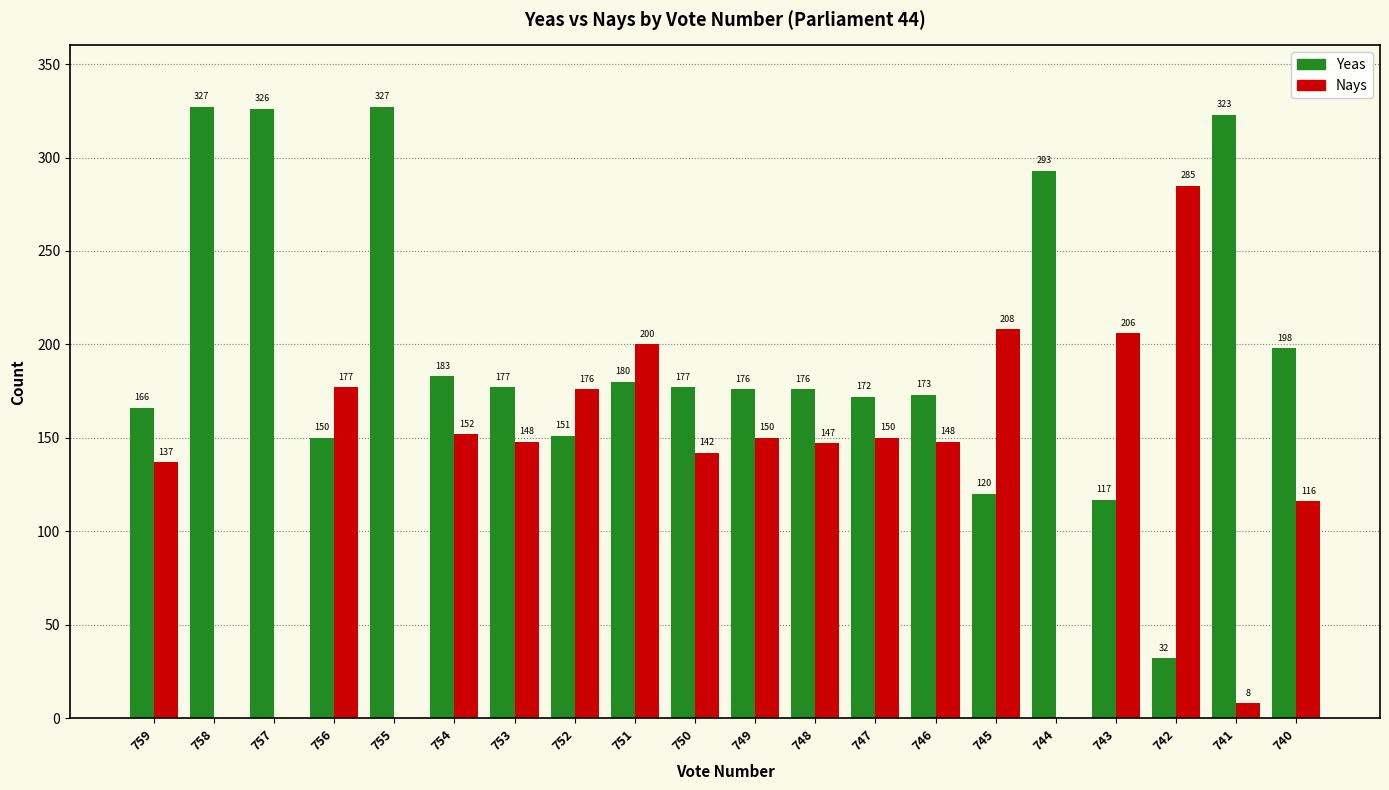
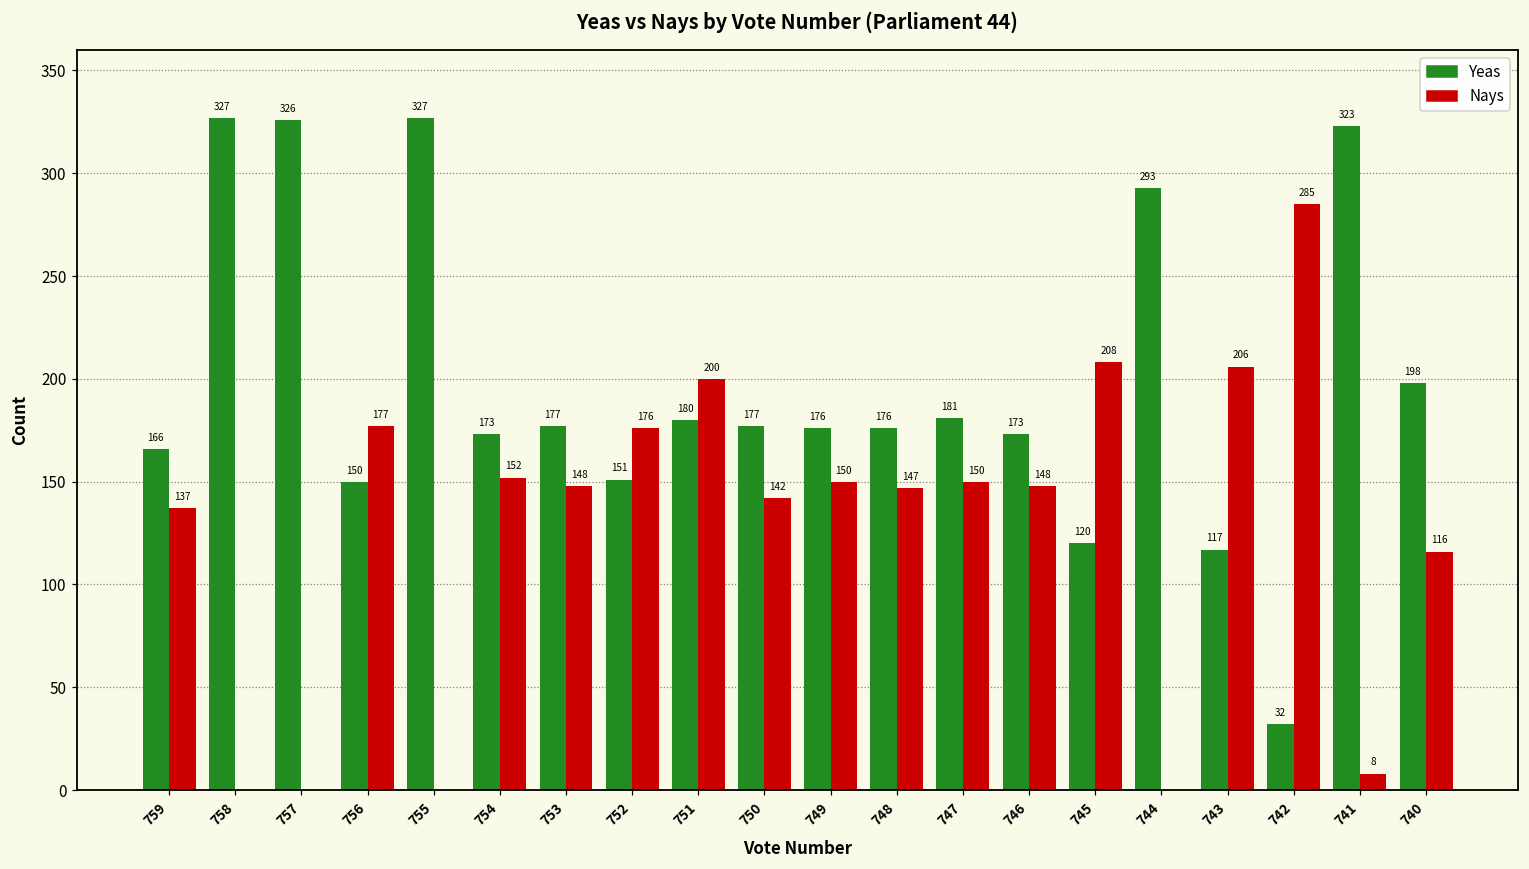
  {
    "Yeas": {
      "759": 166,
      "758": 327,
      "757": 326,
      "756": 150,
      "755": 327,
-     "754": 183,
+     "754": 173,
      "753": 177,
      "752": 151,
      "751": 180,
      "750": 177,
      "749": 176,
      "748": 176,
-     "747": 172,
+     "747": 181,
      "746": 173,
      "745": 120,
      "744": 293,
      "743": 117,
      "742": 32,
      "741": 323,
      "740": 198
    },
    "Nays": {
      "759": 137,
      "756": 177,
      "754": 152,
      "753": 148,
      "752": 176,
      "751": 200,
      "750": 142,
      "749": 150,
      "748": 147,
      "747": 150,
      "746": 148,
      "745": 208,
      "743": 206,
      "742": 285,
      "741": 8,
      "740": 116
    }
  }
